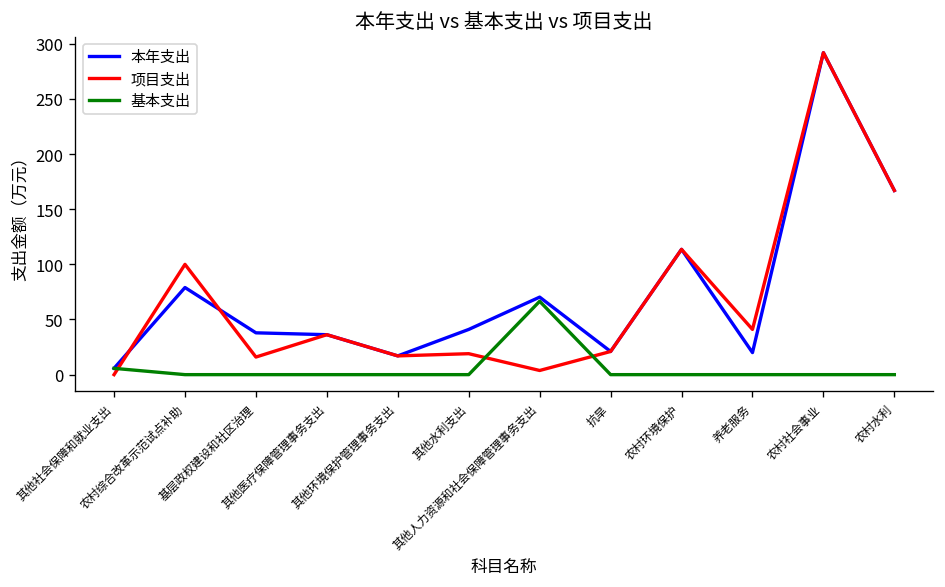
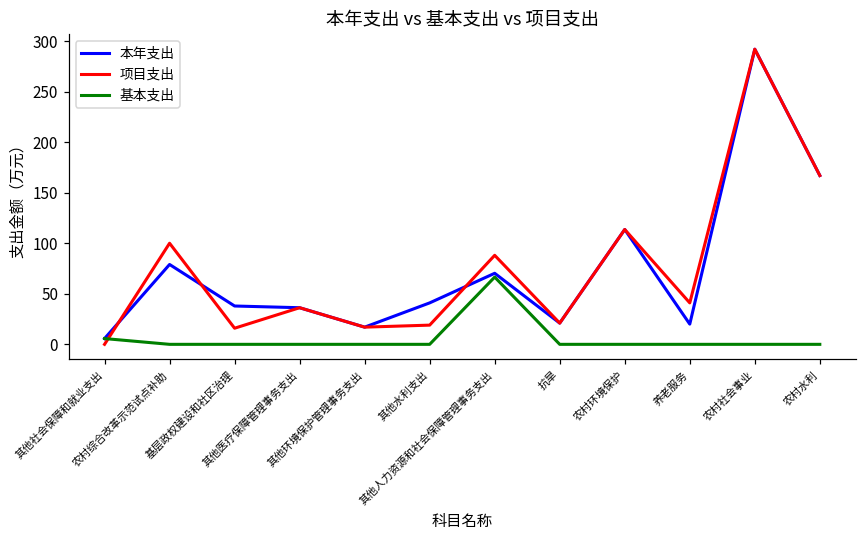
  {
    "本年支出": {
      "农村综合改革示范试点补助": 80,
      "基层政权建设和社区治理": 40,
      "其他水利支出": 40,
      "其他人力资源和社会保障管理事务支出": 70,
      "养老服务": 20
    },
    "项目支出": {
      "其他社会保障和就业支出": 0,
      "农村综合改革示范试点补助": 100,
      "基层政权建设和社区治理": 20,
      "其他水利支出": 20,
-     "其他人力资源和社会保障管理事务支出": 0,
+     "其他人力资源和社会保障管理事务支出": 90,
      "养老服务": 40
    },
    "基本支出": {
      "农村综合改革示范试点补助": 0,
      "基层政权建设和社区治理": 0,
      "其他医疗保障管理事务支出": 0,
      "其他环境保护管理事务支出": 0,
      "其他水利支出": 0,
      "其他人力资源和社会保障管理事务支出": 70,
      "抗旱": 0,
      "农村环境保护": 0,
      "养老服务": 0,
      "农村社会事业": 0,
      "农村水利": 0
    }
  }
